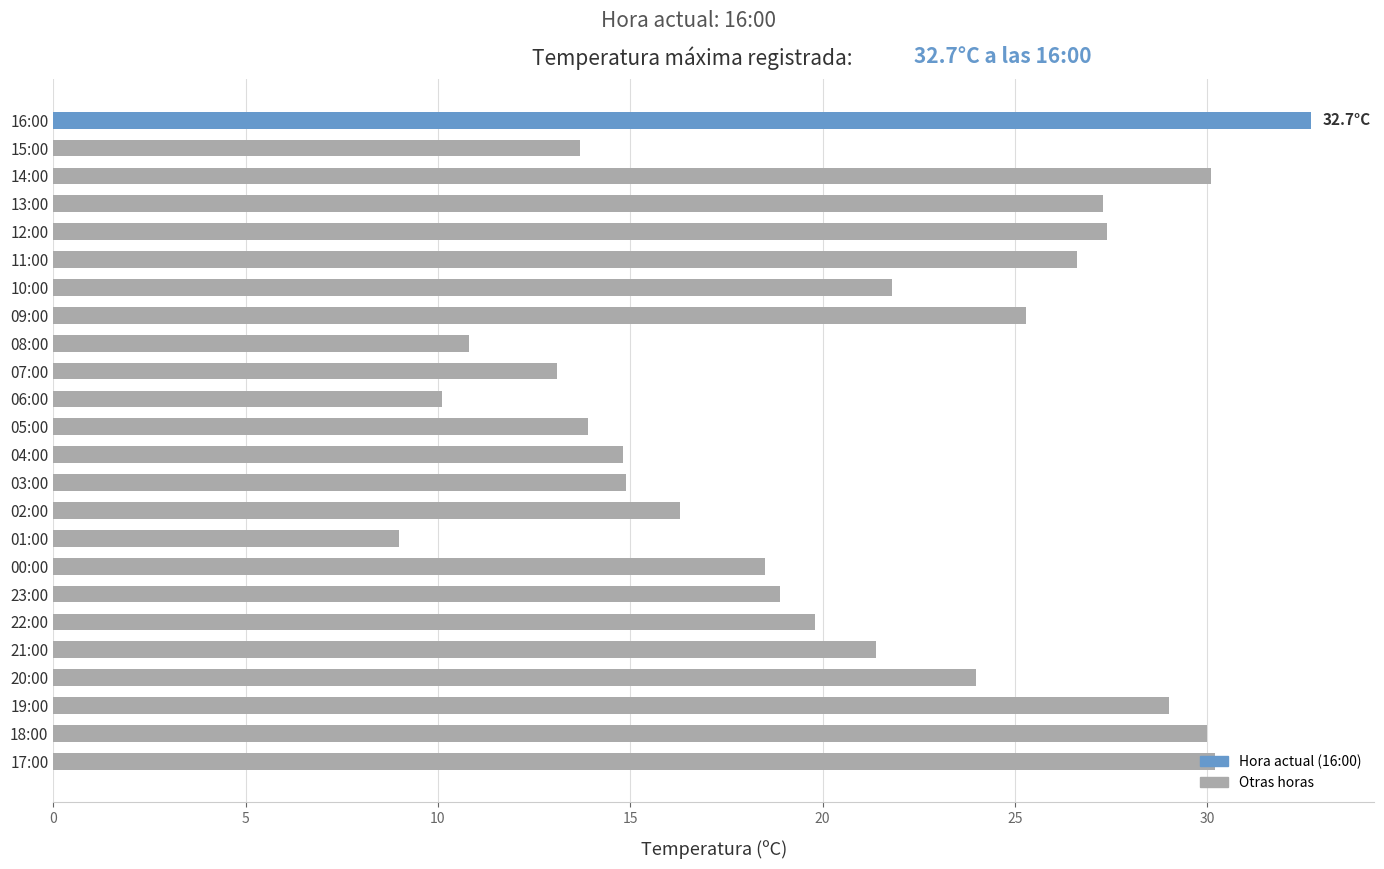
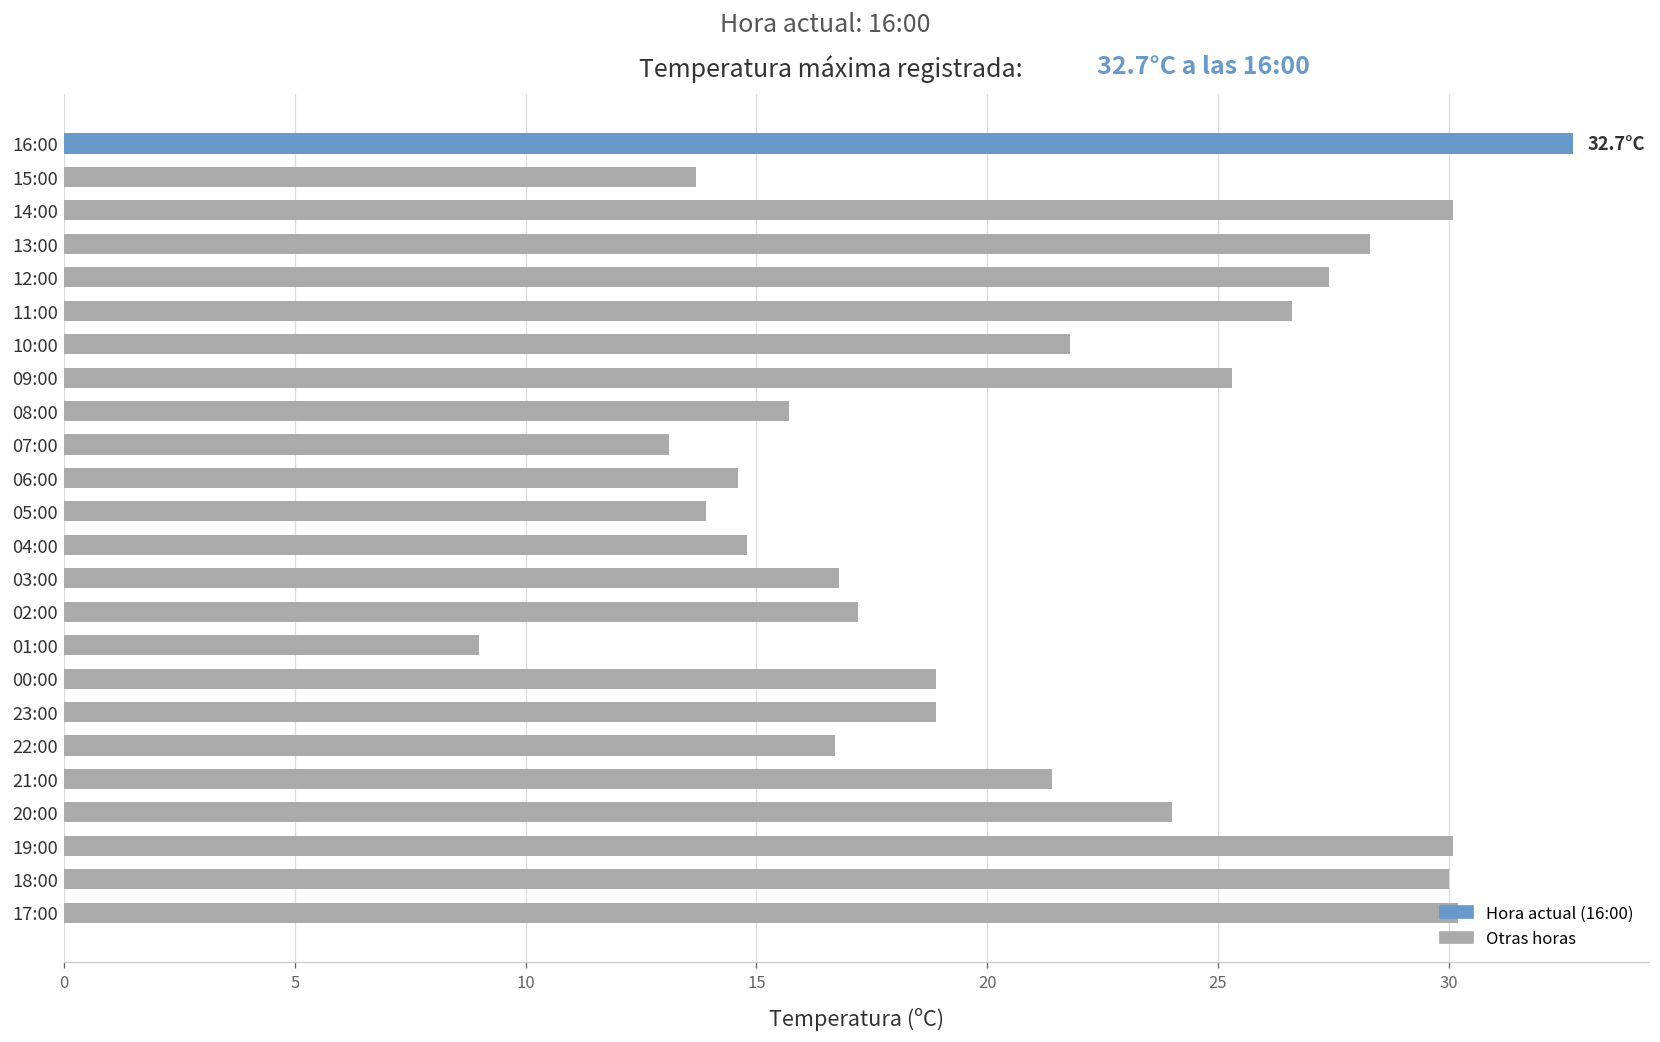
  {
    "15:00": 13.7,
    "14:00": 30.1,
-   "13:00": 27.3,
+   "13:00": 28.3,
    "12:00": 27.4,
    "11:00": 26.6,
    "10:00": 21.8,
    "09:00": 25.3,
-   "08:00": 10.8,
+   "08:00": 15.7,
    "07:00": 13.1,
-   "06:00": 10.1,
+   "06:00": 14.6,
    "05:00": 13.9,
    "04:00": 14.8,
-   "03:00": 14.9,
-   "02:00": 16.3,
+   "03:00": 16.8,
+   "02:00": 17.2,
    "01:00": 9.0,
-   "00:00": 18.5,
+   "00:00": 18.9,
    "23:00": 18.9,
-   "22:00": 19.8,
+   "22:00": 16.7,
    "21:00": 21.4,
    "20:00": 24.0,
-   "19:00": 29.0,
+   "19:00": 30.1,
    "18:00": 30.0,
    "17:00": 30.2
  }
